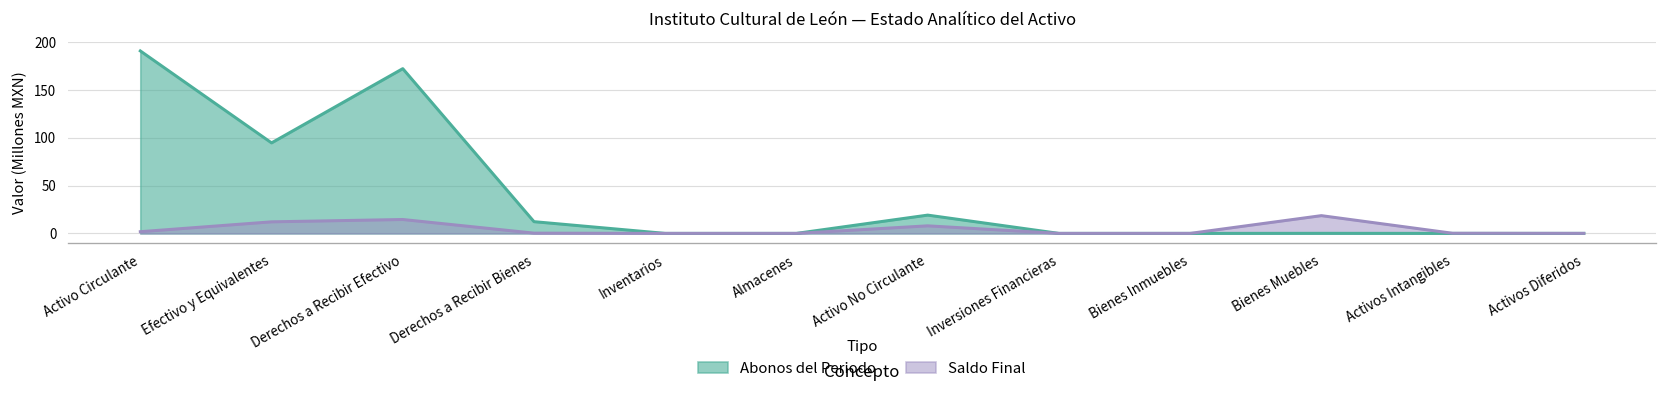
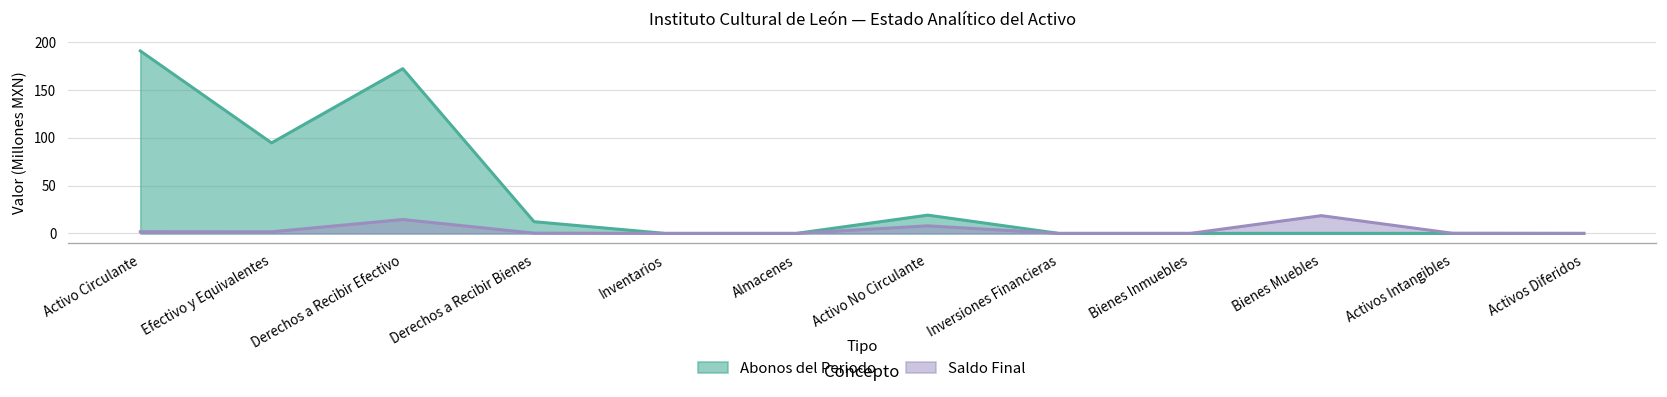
  {
    "Abonos del Periodo": {
      "Activo Circulante": 190,
      "Efectivo y Equivalentes": 90,
      "Derechos a Recibir Efectivo": 170,
      "Derechos a Recibir Bienes": 10,
      "Activo No Circulante": 20,
      "Bienes Muebles": 0
    },
    "Saldo Final": {
      "Activo Circulante": 0,
-     "Efectivo y Equivalentes": 10,
+     "Efectivo y Equivalentes": 0,
      "Derechos a Recibir Efectivo": 10,
      "Derechos a Recibir Bienes": 0,
      "Activo No Circulante": 10,
      "Bienes Muebles": 20
    }
  }
